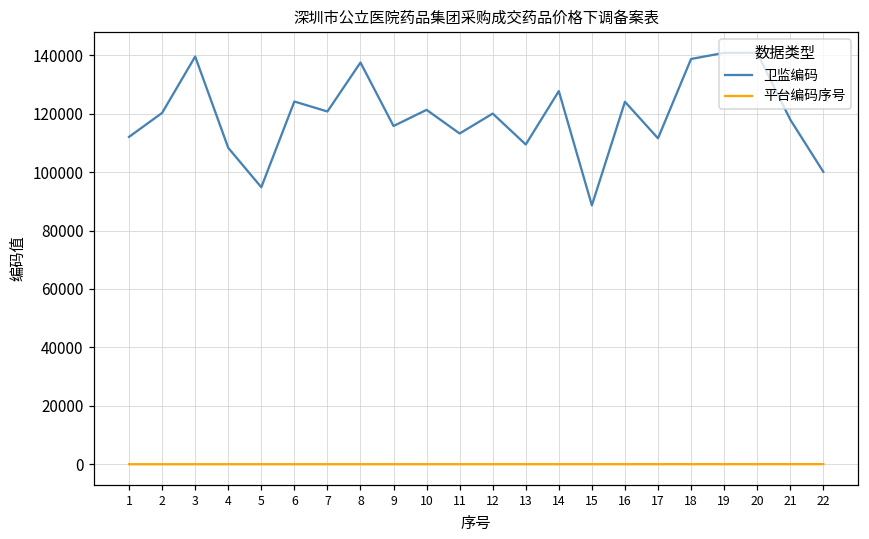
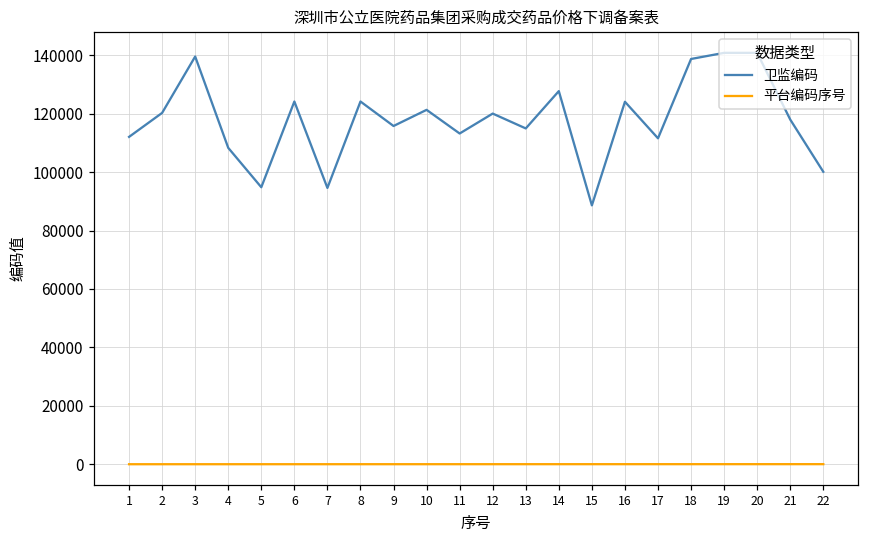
  {
    "卫监编码": {
      "1": 112000,
      "2": 120000,
      "3": 140000,
      "4": 108000,
      "5": 95000,
      "6": 124000,
-     "7": 121000,
-     "8": 138000,
+     "7": 95000,
+     "8": 124000,
      "9": 116000,
      "10": 121000,
      "11": 113000,
      "12": 120000,
-     "13": 109000,
+     "13": 115000,
      "14": 128000,
      "15": 89000,
      "16": 124000,
      "17": 112000,
      "18": 139000,
      "21": 118000,
      "22": 100000
    },
    "平台编码序号": {
      "1": 0,
      "2": 0,
      "3": 0,
      "4": 0,
      "5": 0,
      "6": 0,
      "7": 0,
      "8": 0,
      "9": 0,
      "10": 0,
      "11": 0,
      "12": 0,
      "13": 0,
      "14": 0,
      "15": 0,
      "16": 0,
      "17": 0,
      "18": 0,
      "19": 0,
      "20": 0,
      "21": 0,
      "22": 0
    }
  }
